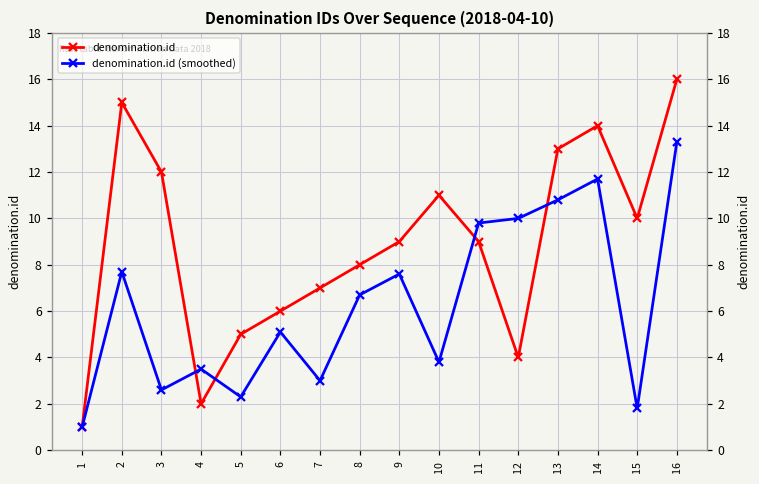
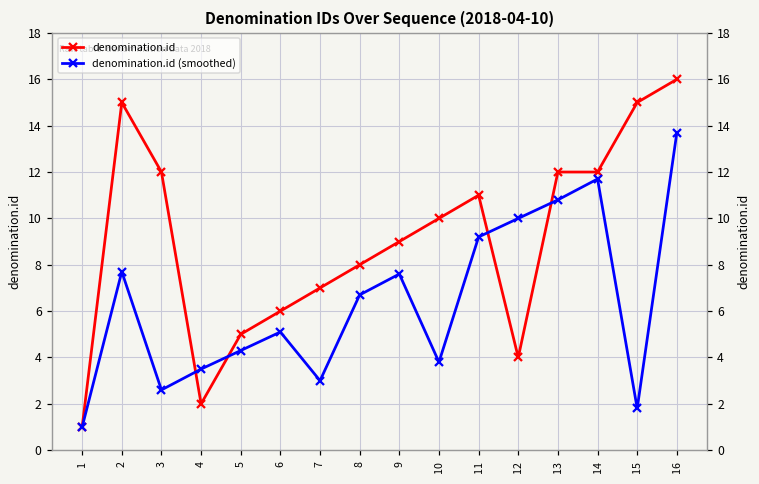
  {
    "denomination.id": {
      "2": 15,
      "3": 12,
      "4": 2,
      "5": 5,
      "6": 6,
      "7": 7,
      "8": 8,
      "9": 9,
-     "10": 11,
-     "11": 9,
+     "10": 10,
+     "11": 11,
      "12": 4,
-     "13": 13,
-     "14": 14,
-     "15": 10,
+     "13": 12,
+     "14": 12,
+     "15": 15,
      "16": 16
    },
    "denomination.id (smoothed)": {
      "2": 7.7,
      "3": 2.6,
      "4": 3.5,
-     "5": 2.3,
+     "5": 4.3,
      "6": 5.1,
      "7": 3.0,
      "8": 6.7,
      "9": 7.6,
      "10": 3.8,
-     "11": 9.8,
+     "11": 9.2,
      "12": 10.0,
      "13": 10.8,
      "14": 11.7,
      "15": 1.8,
-     "16": 13.3
+     "16": 13.7
    }
  }
